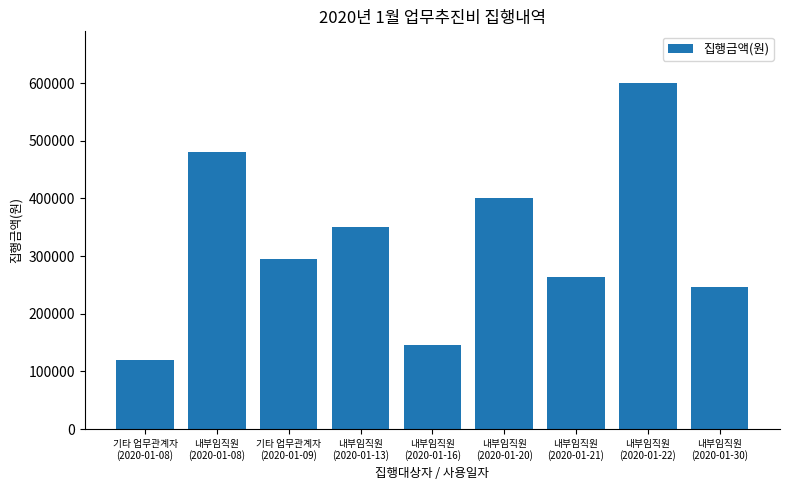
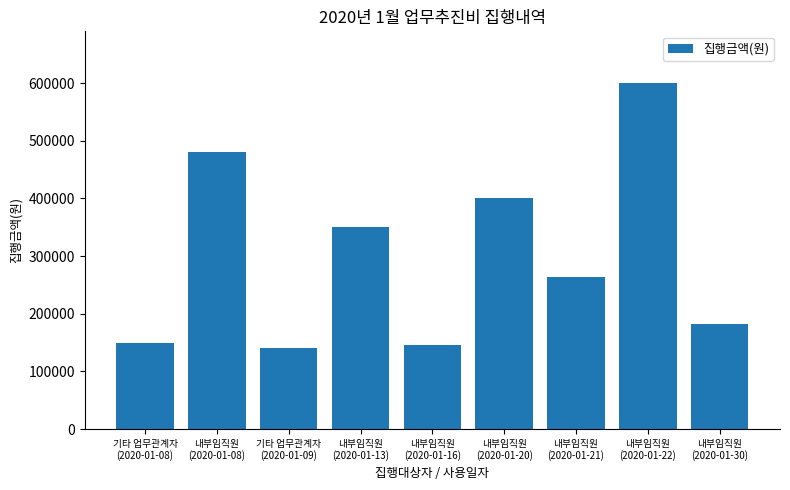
  {
-   "기타 업무관계자 (2020-01-08)": 120000,
+   "기타 업무관계자 (2020-01-08)": 150000,
    "내부임직원 (2020-01-08)": 480000,
-   "기타 업무관계자 (2020-01-09)": 290000,
+   "기타 업무관계자 (2020-01-09)": 140000,
    "내부임직원 (2020-01-13)": 350000,
    "내부임직원 (2020-01-16)": 150000,
    "내부임직원 (2020-01-20)": 400000,
    "내부임직원 (2020-01-21)": 260000,
    "내부임직원 (2020-01-22)": 600000,
-   "내부임직원 (2020-01-30)": 250000
+   "내부임직원 (2020-01-30)": 180000
  }
